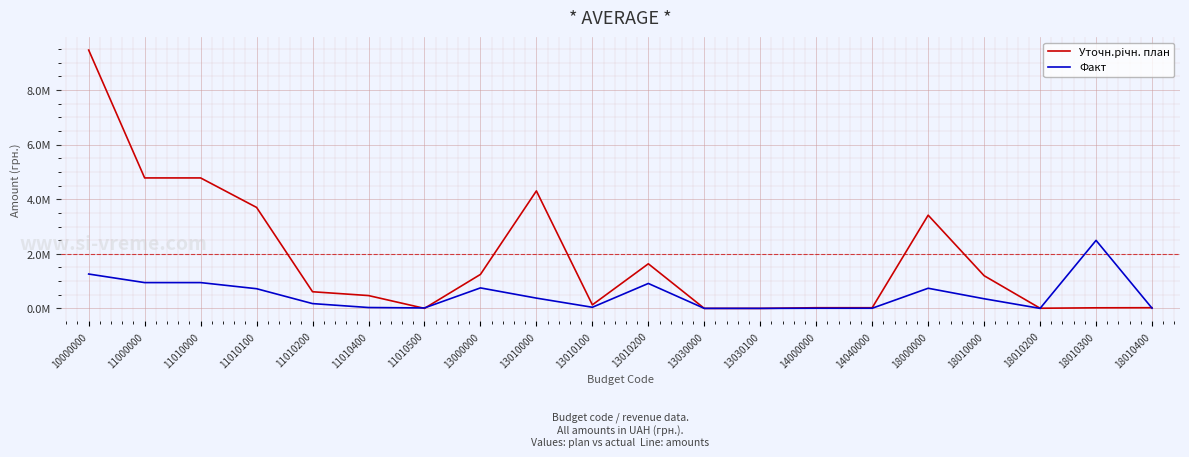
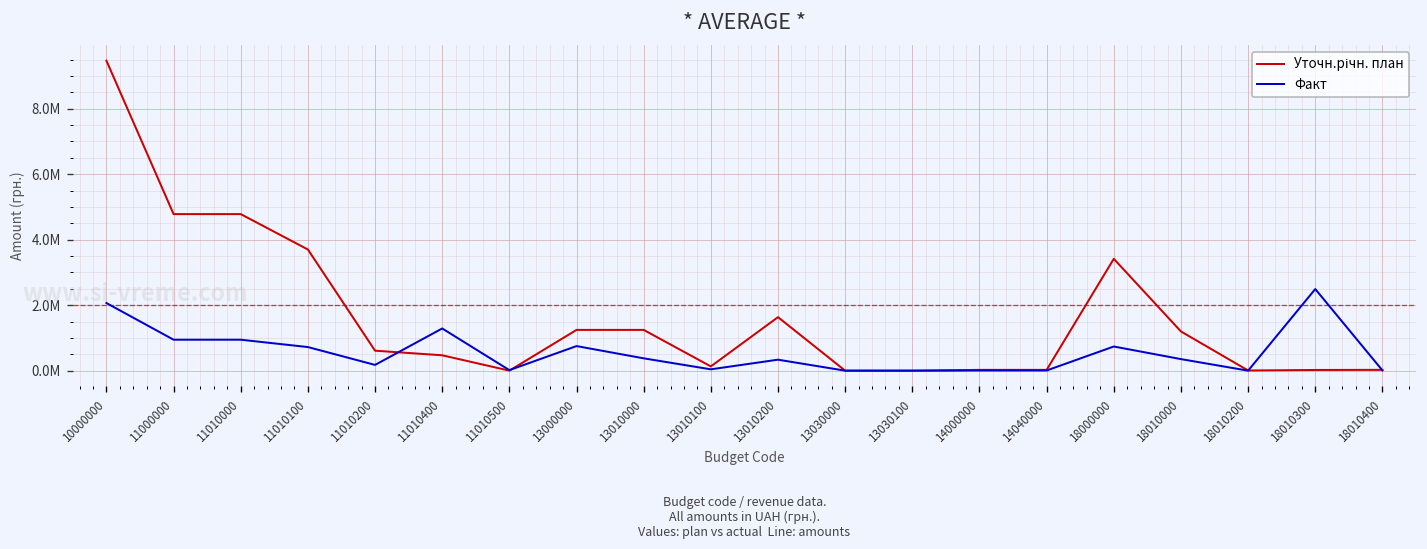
  {
    "Уточн.річн. план": {
      "10000000": 9500000,
      "11000000": 4800000,
      "11010000": 4800000,
      "11010100": 3700000,
      "11010200": 600000,
      "11010400": 500000,
      "13000000": 1200000,
-     "13010000": 4300000,
+     "13010000": 1200000,
      "13010200": 1600000,
      "18000000": 3400000,
      "18010000": 1200000,
      "18010300": 0
    },
    "Факт": {
-     "10000000": 1300000,
+     "10000000": 2100000,
      "11000000": 900000,
      "11010000": 900000,
      "11010100": 700000,
      "11010200": 200000,
-     "11010400": 0,
+     "11010400": 1300000,
      "13000000": 800000,
      "13010000": 400000,
-     "13010200": 900000,
+     "13010200": 300000,
      "18000000": 700000,
      "18010000": 400000,
      "18010300": 2500000
    }
  }
